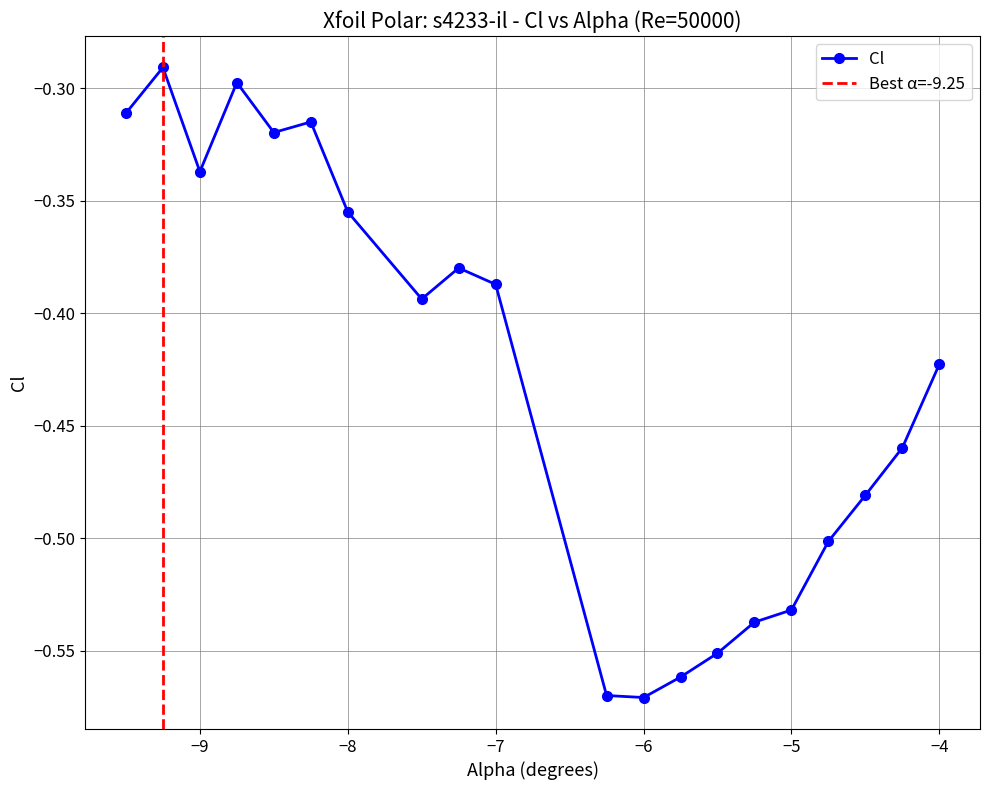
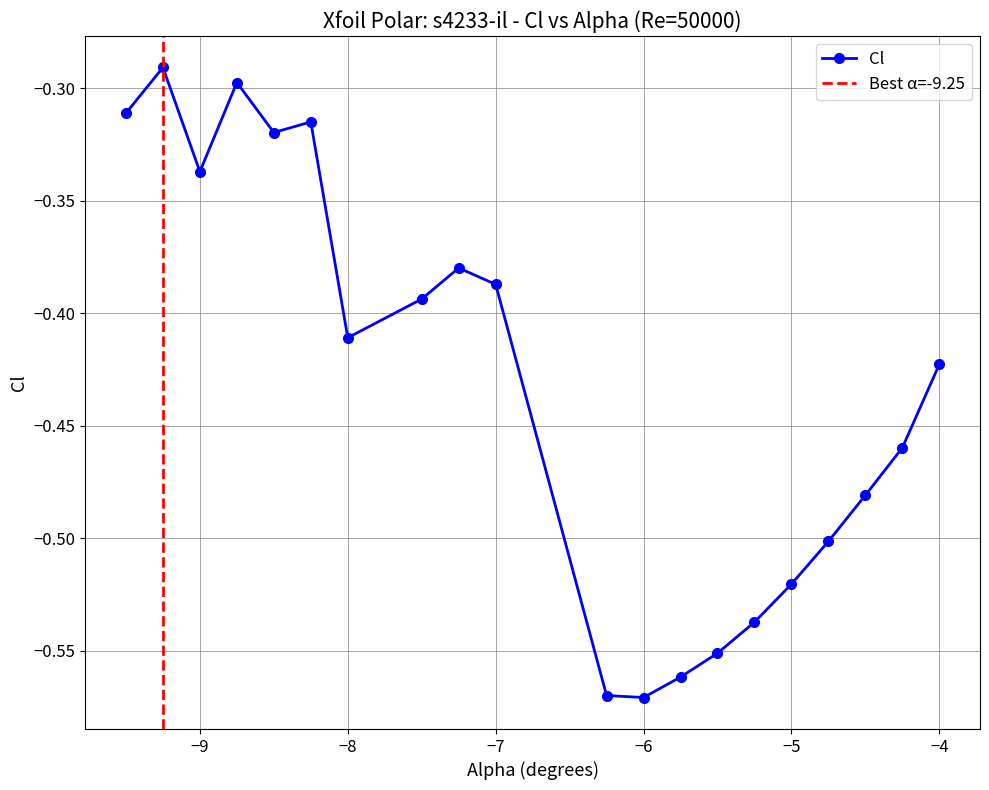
  {
    "−9": -0.337,
-   "−8": -0.355,
+   "−8": -0.411,
    "−7": -0.387,
    "−6": -0.571,
-   "−5": -0.532,
+   "−5": -0.520,
    "−4": -0.423
  }
